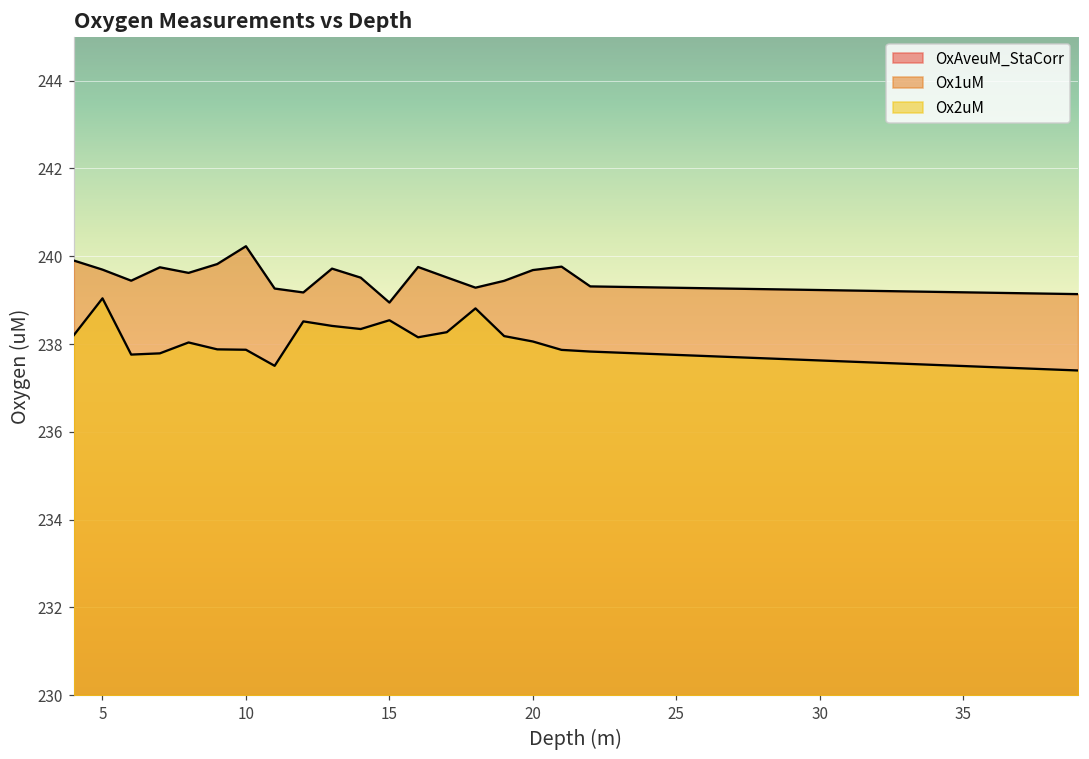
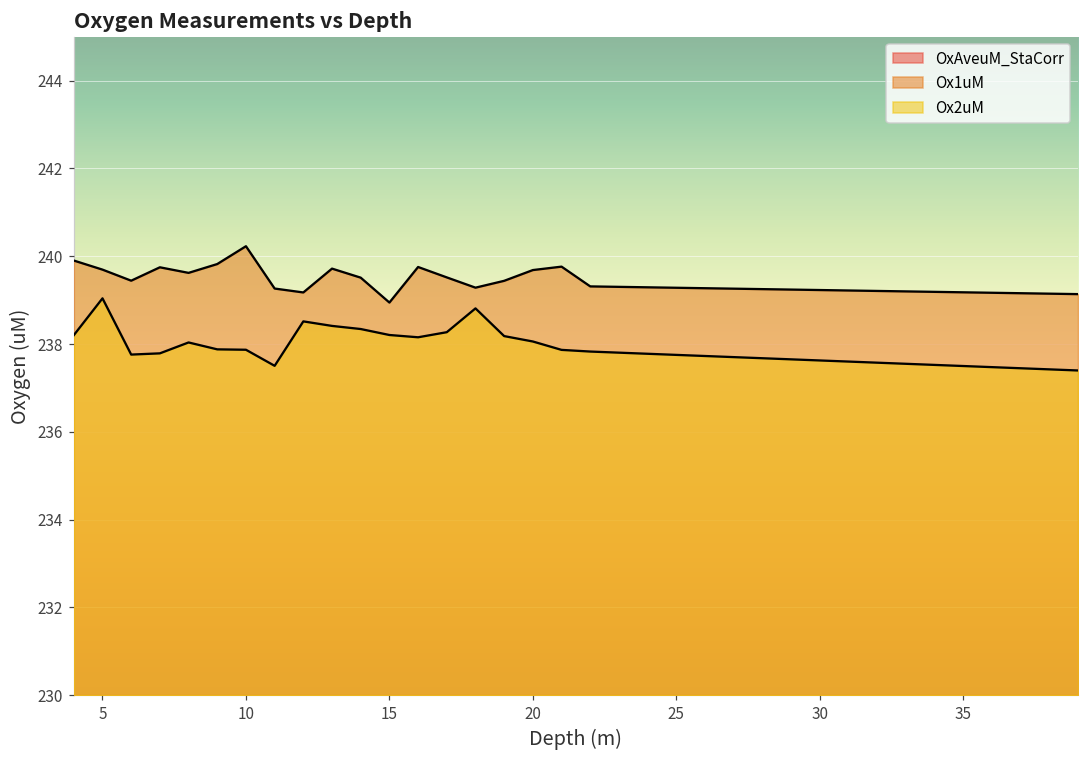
  {
    "Ox2uM": {
      "5": 239.0,
      "10": 237.9,
-     "15": 238.5,
+     "15": 238.2,
      "20": 238.1
    }
  }
